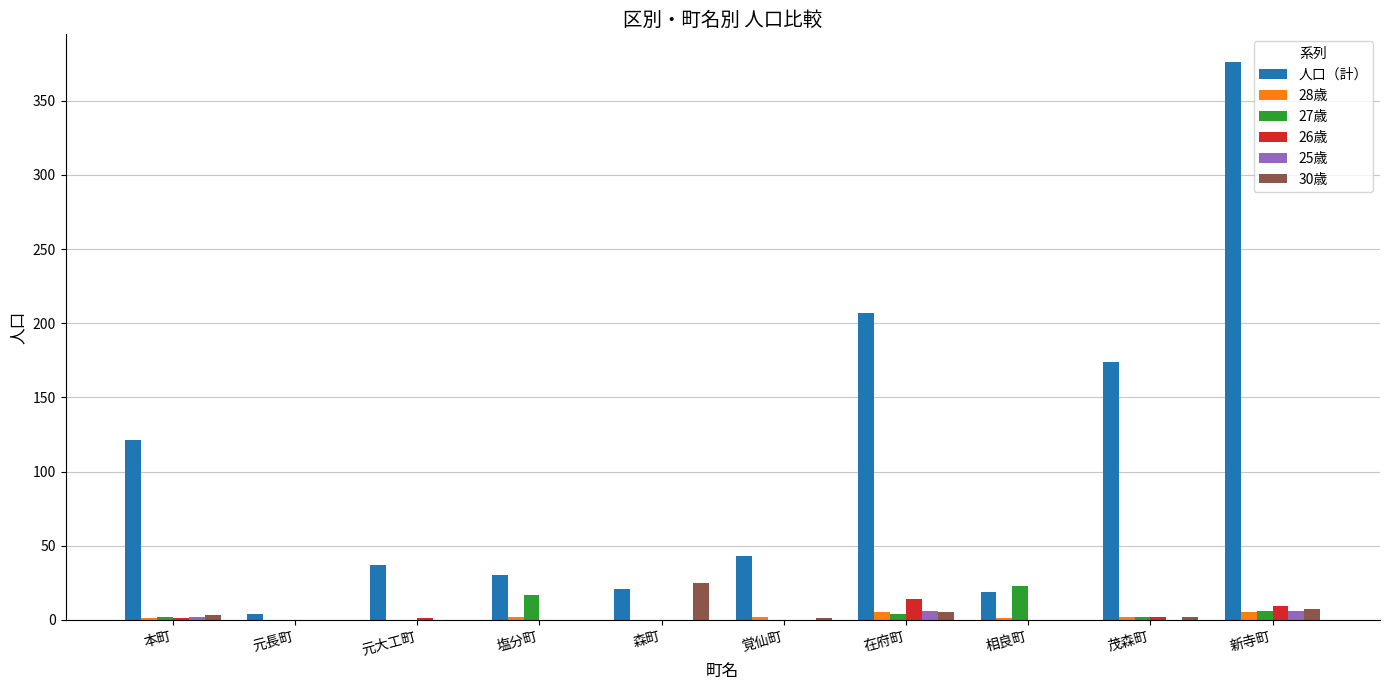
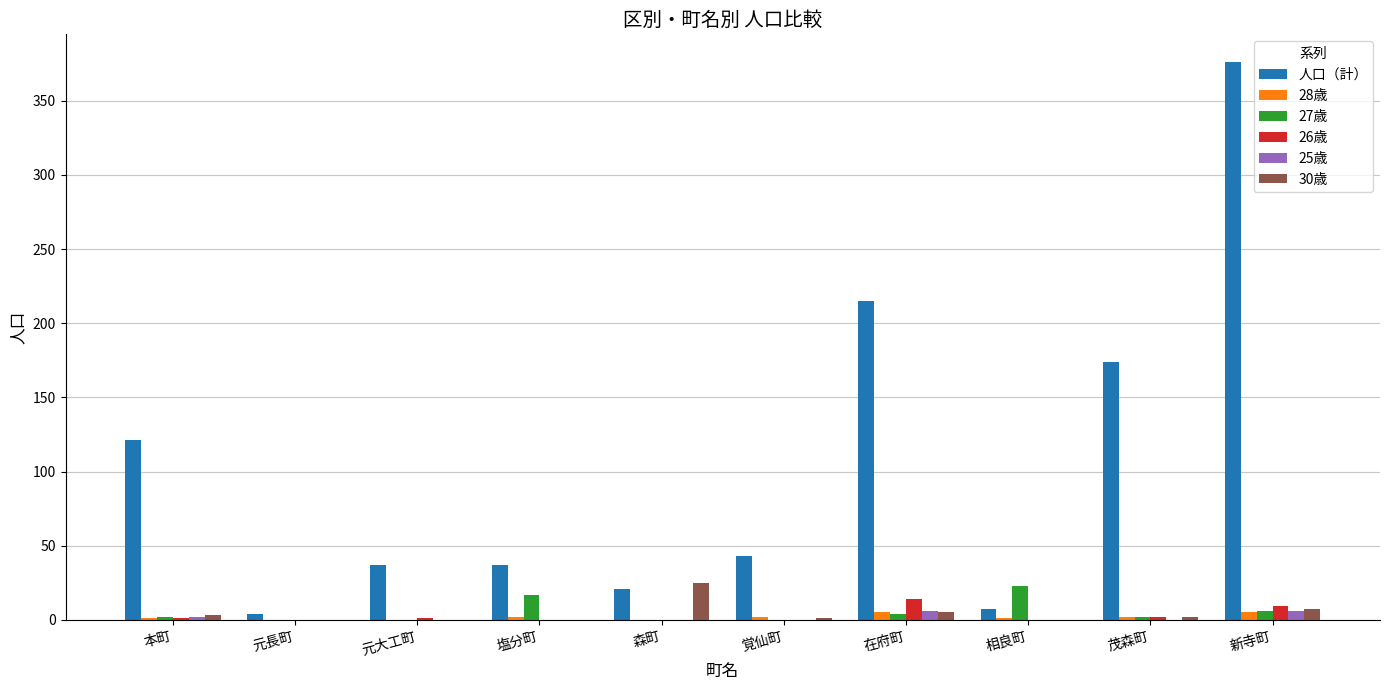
  {
    "人口（計）": {
      "本町": 121,
      "元長町": 4,
      "元大工町": 37,
-     "塩分町": 30,
+     "塩分町": 37,
      "森町": 21,
      "覚仙町": 43,
-     "在府町": 207,
-     "相良町": 19,
+     "在府町": 215,
+     "相良町": 7,
      "茂森町": 174,
      "新寺町": 376
    },
    "28歳": {
      "元長町": 0,
      "元大工町": 0,
      "塩分町": 2,
      "森町": 0,
      "覚仙町": 2,
      "在府町": 5,
      "茂森町": 2,
      "新寺町": 5
    },
    "27歳": {
      "本町": 2,
      "元長町": 0,
      "元大工町": 0,
      "塩分町": 17,
      "森町": 0,
      "覚仙町": 0,
      "在府町": 4,
      "相良町": 23,
      "茂森町": 2,
      "新寺町": 6
    },
    "26歳": {
      "元長町": 0,
      "塩分町": 0,
      "森町": 0,
      "覚仙町": 0,
      "在府町": 14,
      "相良町": 0,
      "茂森町": 2,
      "新寺町": 9
    },
    "25歳": {
      "本町": 2,
      "元長町": 0,
      "元大工町": 0,
      "塩分町": 0,
      "森町": 0,
      "覚仙町": 0,
      "在府町": 6,
      "相良町": 0,
      "茂森町": 0,
      "新寺町": 6
    },
    "30歳": {
      "本町": 3,
      "元長町": 0,
      "元大工町": 0,
      "塩分町": 0,
      "森町": 25,
      "在府町": 5,
      "相良町": 0,
      "茂森町": 2,
      "新寺町": 7
    }
  }
